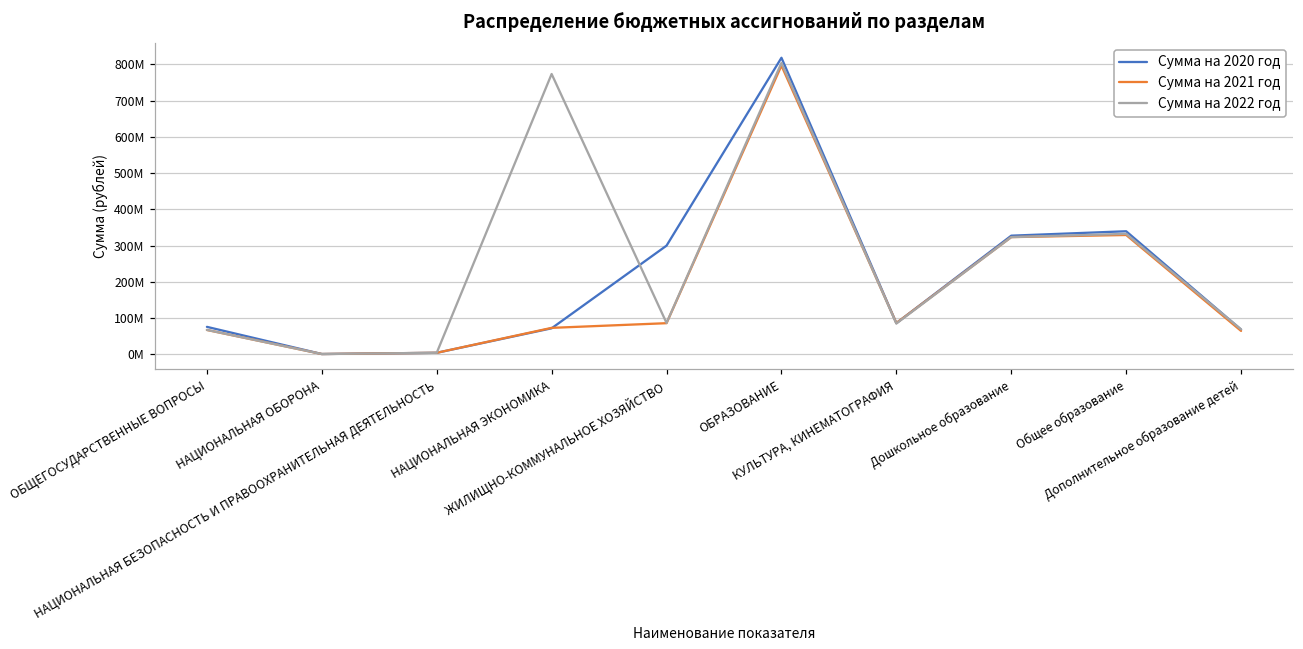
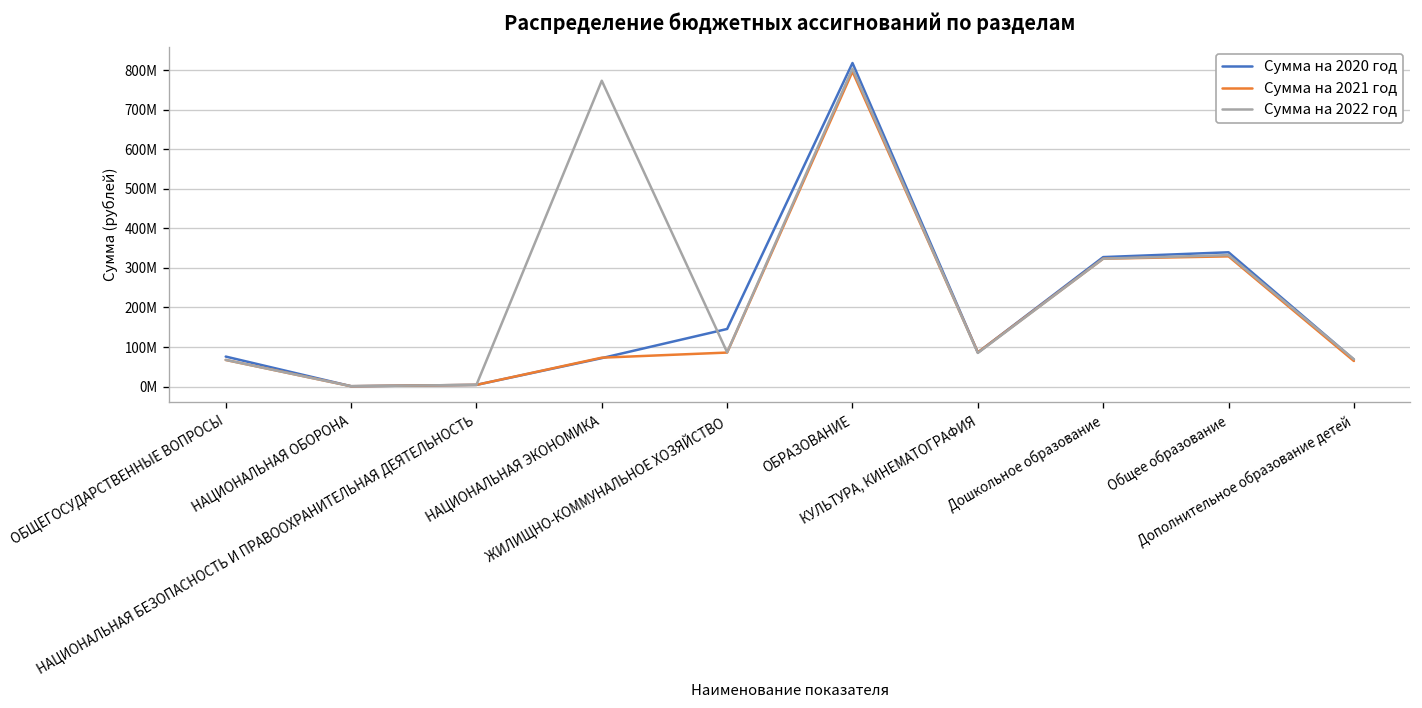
  {
    "Сумма на 2020 год": {
      "ОБЩЕГОСУДАРСТВЕННЫЕ ВОПРОСЫ": 80000000,
-     "ЖИЛИЩНО-КОММУНАЛЬНОЕ ХОЗЯЙСТВО": 300000000,
+     "ЖИЛИЩНО-КОММУНАЛЬНОЕ ХОЗЯЙСТВО": 150000000,
      "ОБРАЗОВАНИЕ": 820000000
    },
    "Сумма на 2022 год": {
      "НАЦИОНАЛЬНАЯ ЭКОНОМИКА": 770000000
    }
  }
